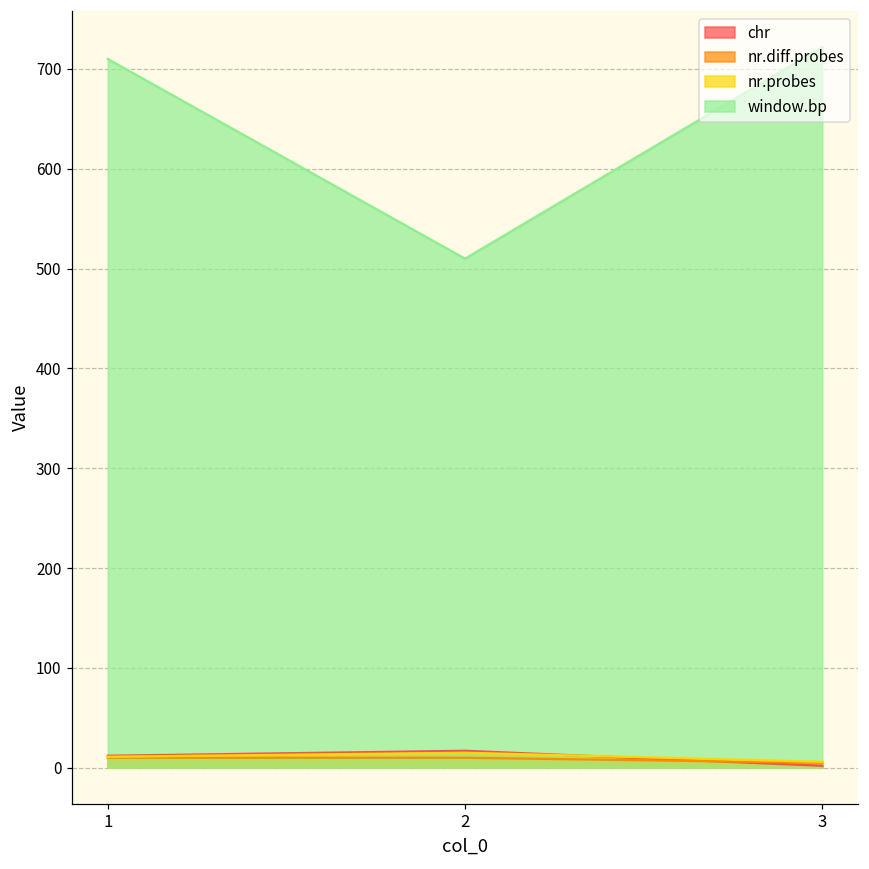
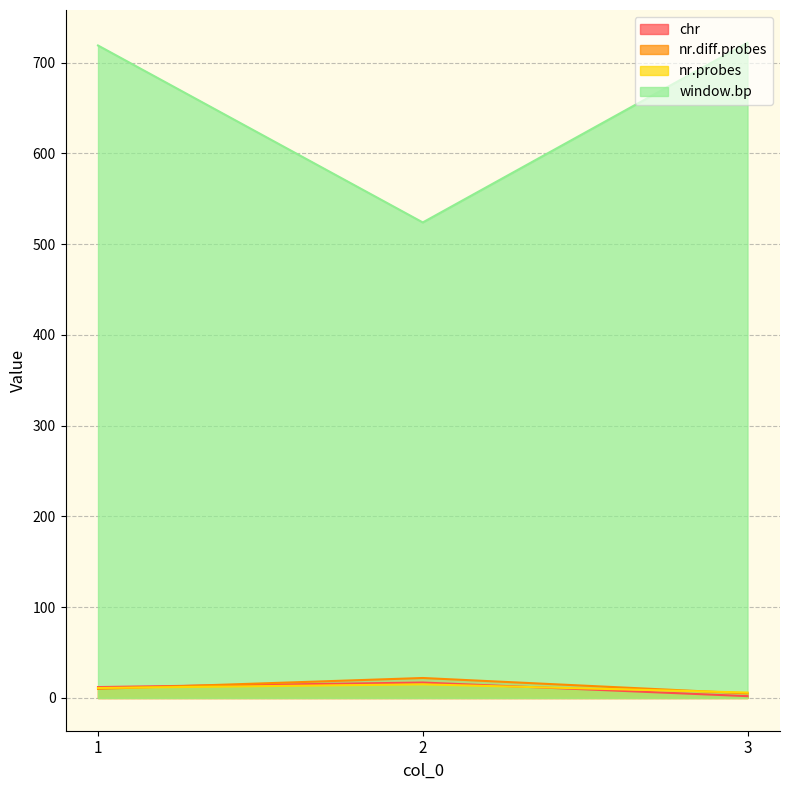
  {
    "chr": {
      "3": 0
    },
    "nr.diff.probes": {
-     "2": 10
+     "2": 20
    },
    "window.bp": {
-     "1": 710,
-     "2": 510
+     "1": 720,
+     "2": 520
    }
  }
